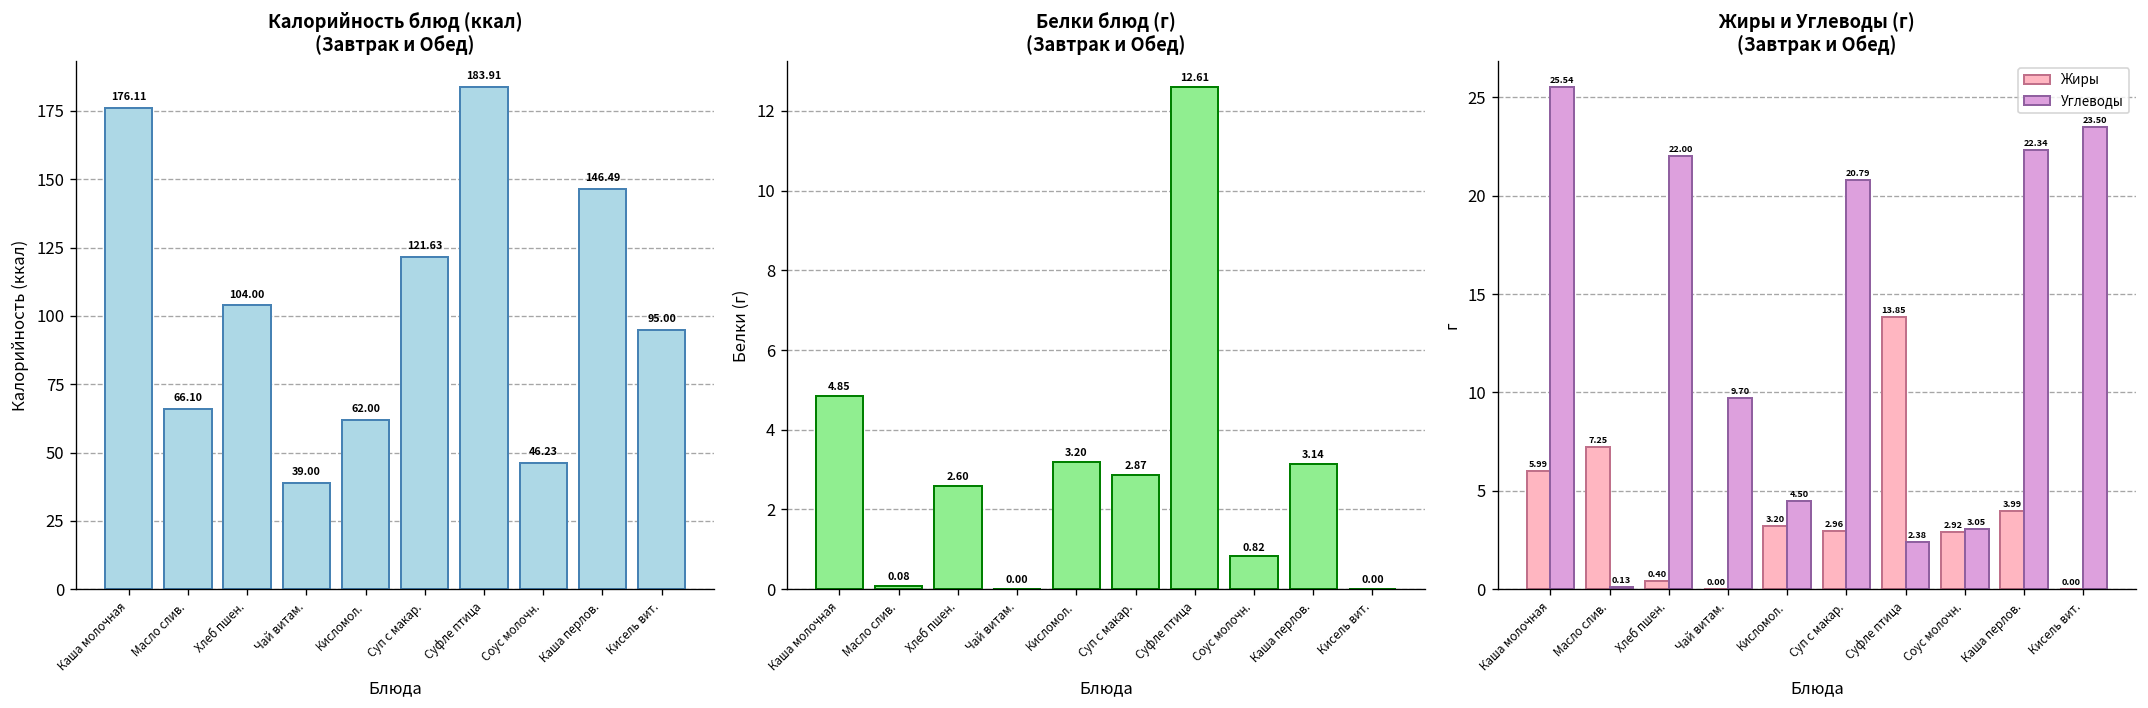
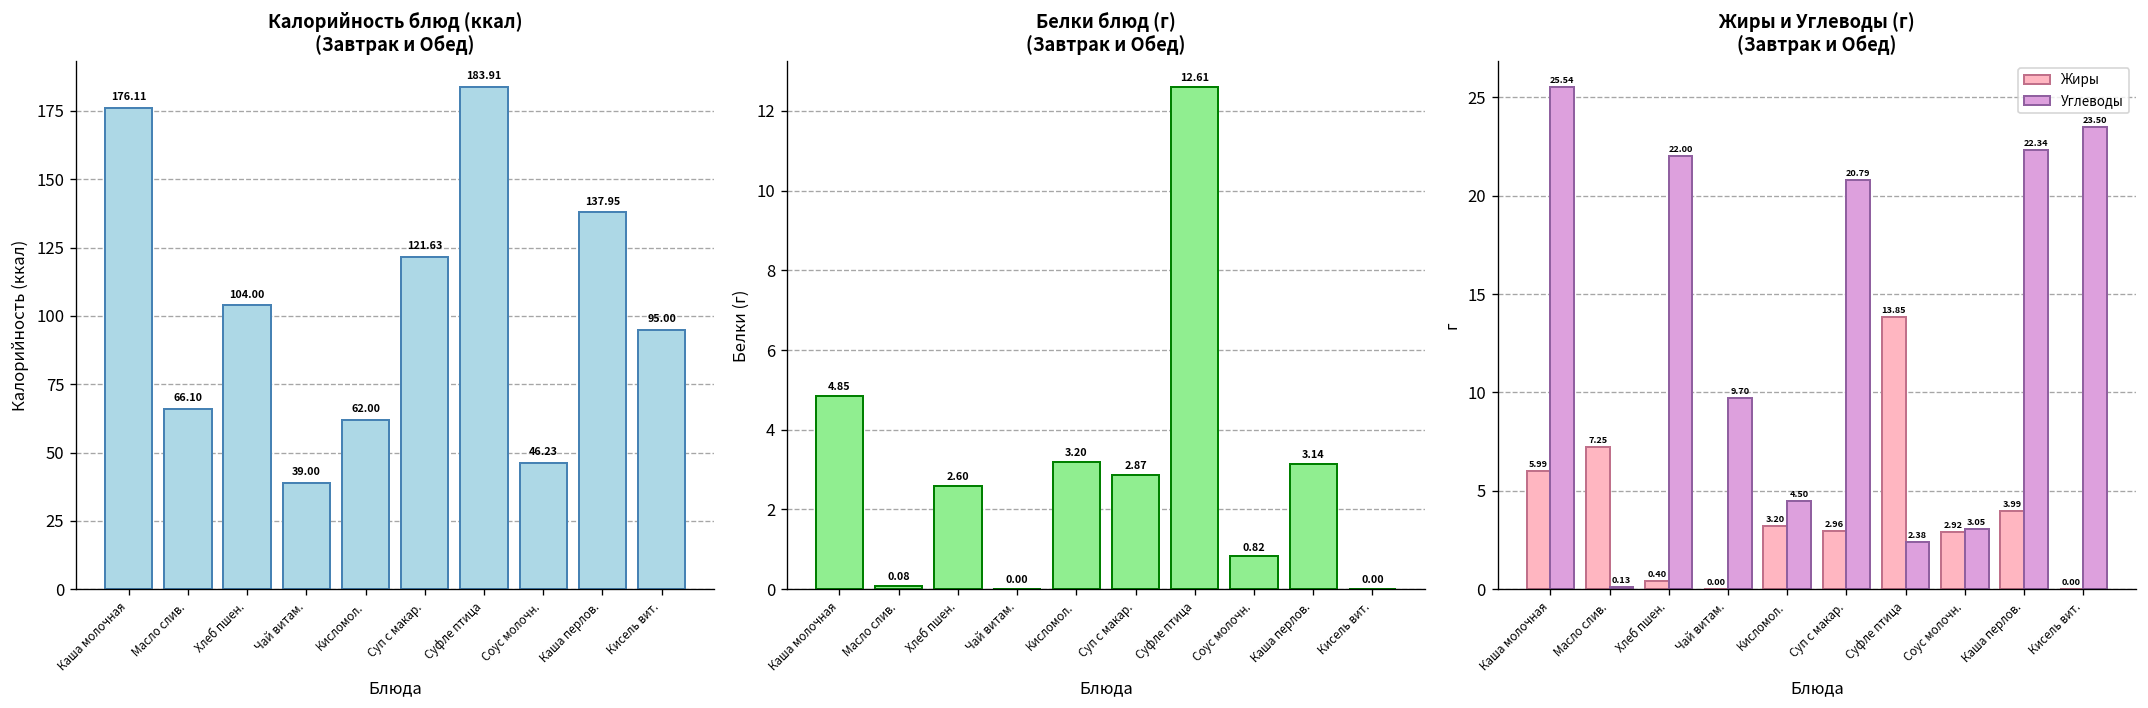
  {
    "Калорийность блюд (ккал) (Завтрак и Обед)": {
      "Каша молочная": 176.11,
      "Масло слив.": 66.10,
      "Хлеб пшен.": 104.00,
      "Чай витам.": 39.00,
      "Кисломол.": 62.00,
      "Суп с макар.": 121.63,
      "Суфле птица": 183.91,
      "Соус молочн.": 46.23,
-     "Каша перлов.": 146.49,
+     "Каша перлов.": 137.95,
      "Кисель вит.": 95.00
    },
    "Белки блюд (г) (Завтрак и Обед)": {
      "Каша молочная": 4.85,
      "Масло слив.": 0.08,
      "Хлеб пшен.": 2.60,
      "Чай витам.": 0.00,
      "Кисломол.": 3.20,
      "Суп с макар.": 2.87,
      "Суфле птица": 12.61,
      "Соус молочн.": 0.82,
      "Каша перлов.": 3.14,
      "Кисель вит.": 0.00
    }
  }
